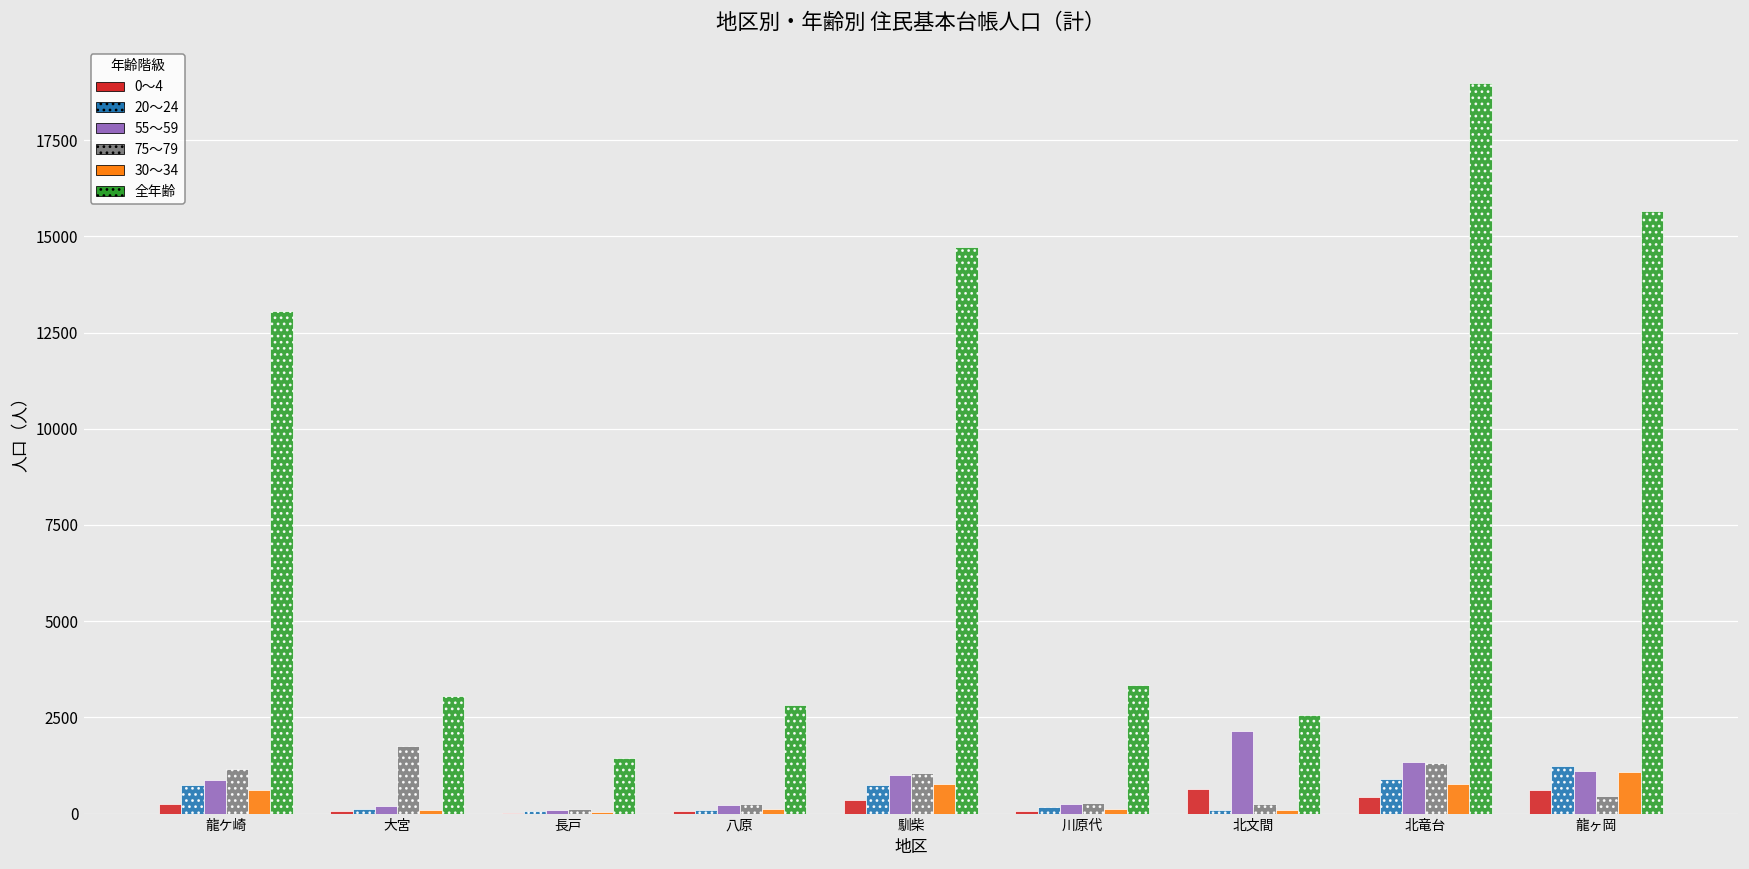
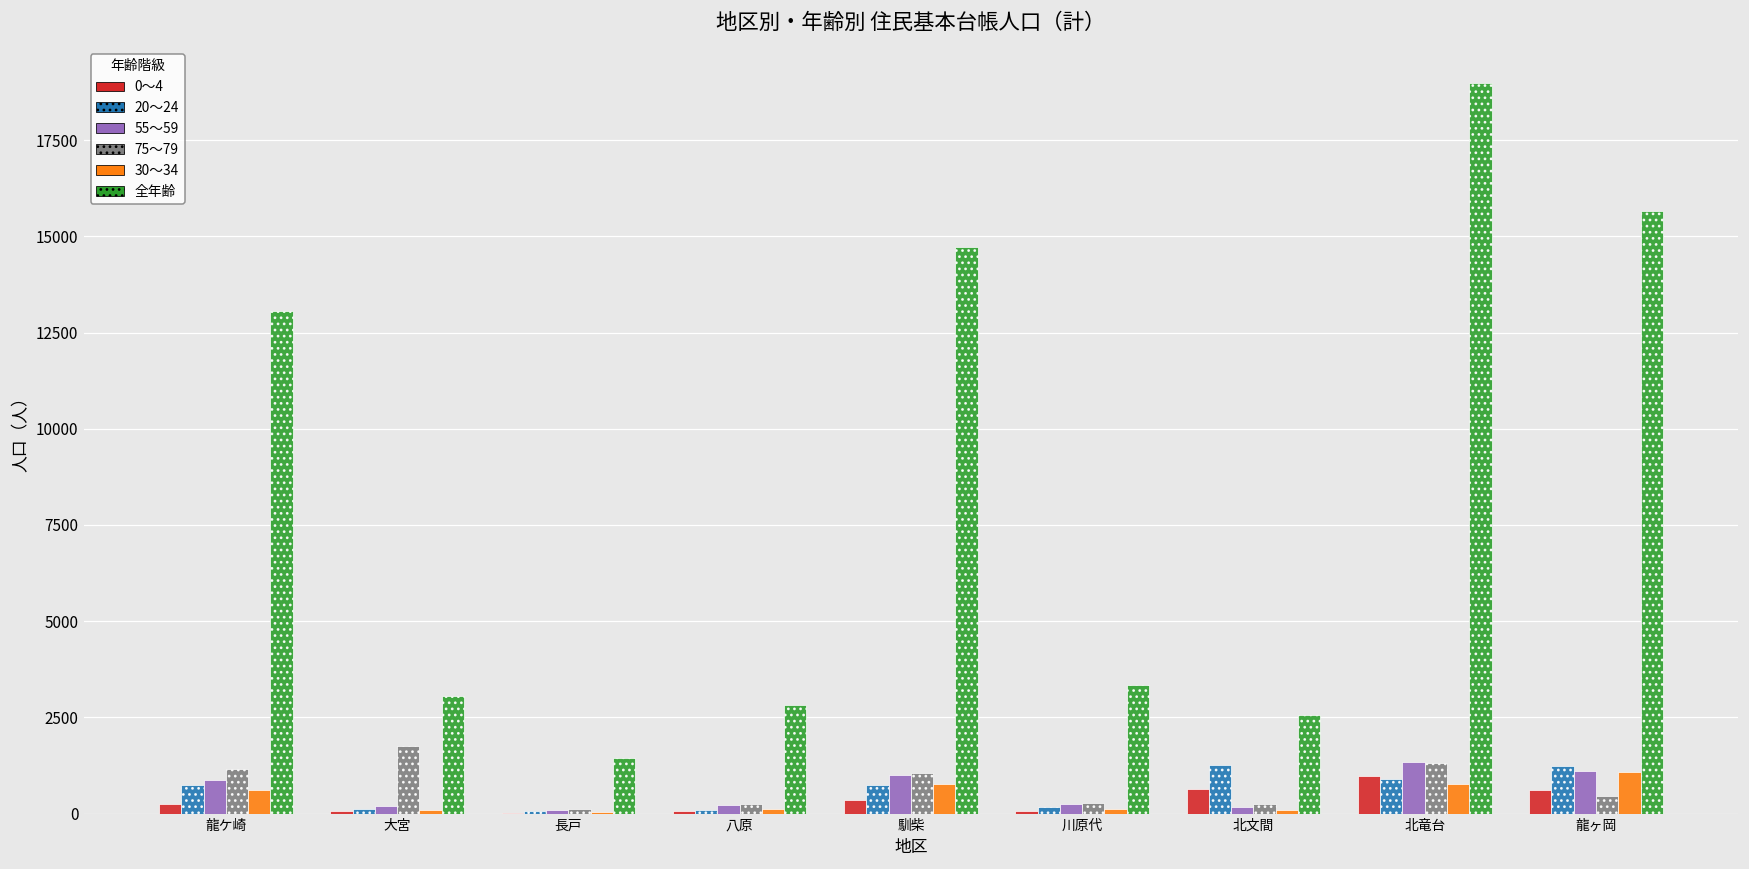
  {
    "0～4": {
      "龍ケ崎": 200,
      "馴柴": 400,
      "北文間": 600,
-     "北竜台": 400,
+     "北竜台": 1000,
      "龍ヶ岡": 600
    },
    "20～24": {
      "龍ケ崎": 700,
      "大宮": 100,
      "八原": 100,
      "馴柴": 700,
      "川原代": 200,
-     "北文間": 100,
+     "北文間": 1300,
      "北竜台": 900,
      "龍ヶ岡": 1200
    },
    "55～59": {
      "龍ケ崎": 900,
      "大宮": 200,
      "長戸": 100,
      "八原": 200,
      "馴柴": 1000,
      "川原代": 200,
-     "北文間": 2100,
+     "北文間": 200,
      "北竜台": 1400,
      "龍ヶ岡": 1100
    },
    "75～79": {
      "龍ケ崎": 1200,
      "大宮": 1800,
      "長戸": 100,
      "八原": 200,
      "馴柴": 1100,
      "川原代": 300,
      "北文間": 200,
      "北竜台": 1300,
      "龍ヶ岡": 500
    },
    "30～34": {
      "龍ケ崎": 600,
      "大宮": 100,
      "八原": 100,
      "馴柴": 800,
      "川原代": 100,
      "北文間": 100,
      "北竜台": 800,
      "龍ヶ岡": 1100
    },
    "全年齢": {
      "龍ケ崎": 13100,
      "大宮": 3100,
      "長戸": 1500,
      "八原": 2800,
      "馴柴": 14700,
      "川原代": 3300,
      "北文間": 2600,
      "北竜台": 19000,
      "龍ヶ岡": 15700
    }
  }
